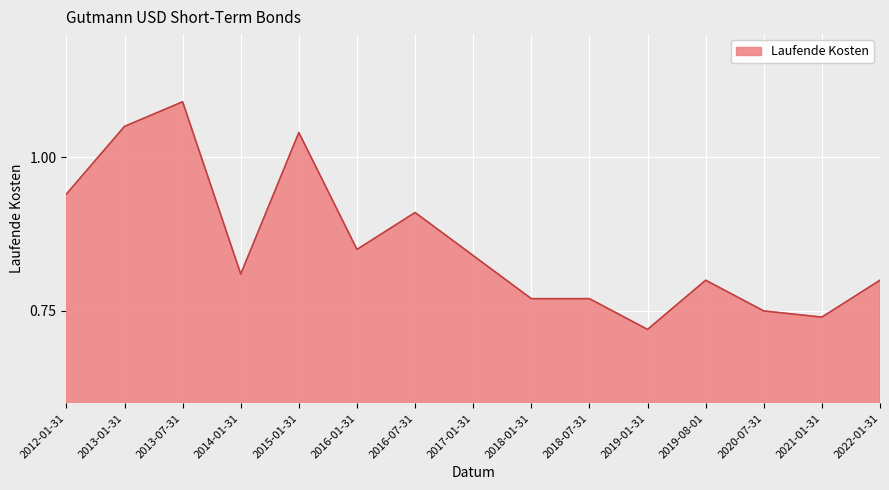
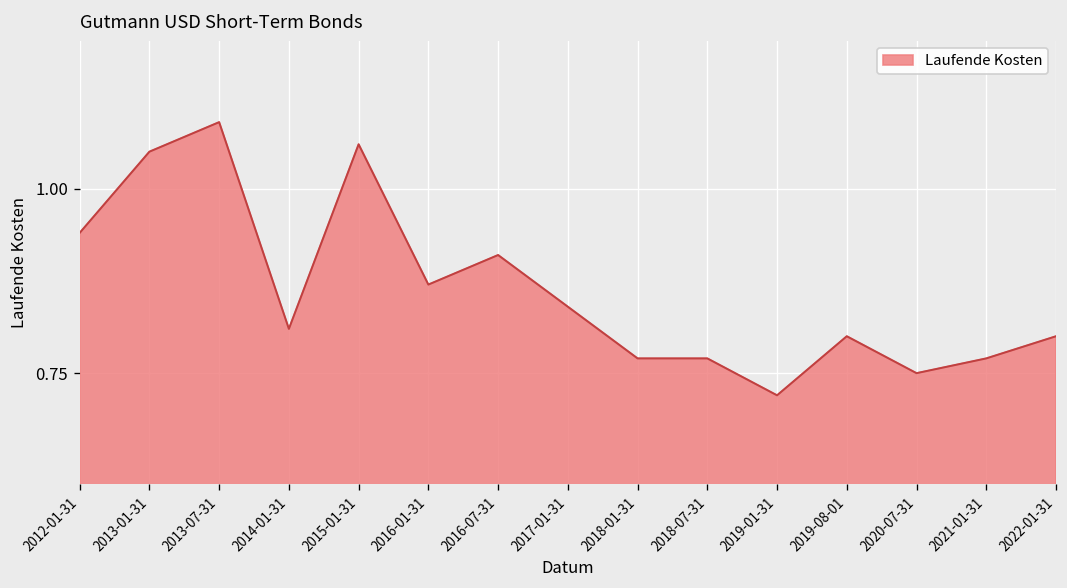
  {
    "2012-01-31": 0.94,
    "2013-01-31": 1.05,
    "2013-07-31": 1.09,
    "2014-01-31": 0.81,
-   "2015-01-31": 1.04,
-   "2016-01-31": 0.85,
+   "2015-01-31": 1.06,
+   "2016-01-31": 0.87,
    "2016-07-31": 0.91,
    "2017-01-31": 0.84,
    "2018-01-31": 0.77,
    "2018-07-31": 0.77,
    "2019-01-31": 0.72,
    "2019-08-01": 0.80,
    "2020-07-31": 0.75,
-   "2021-01-31": 0.74,
+   "2021-01-31": 0.77,
    "2022-01-31": 0.80
  }
